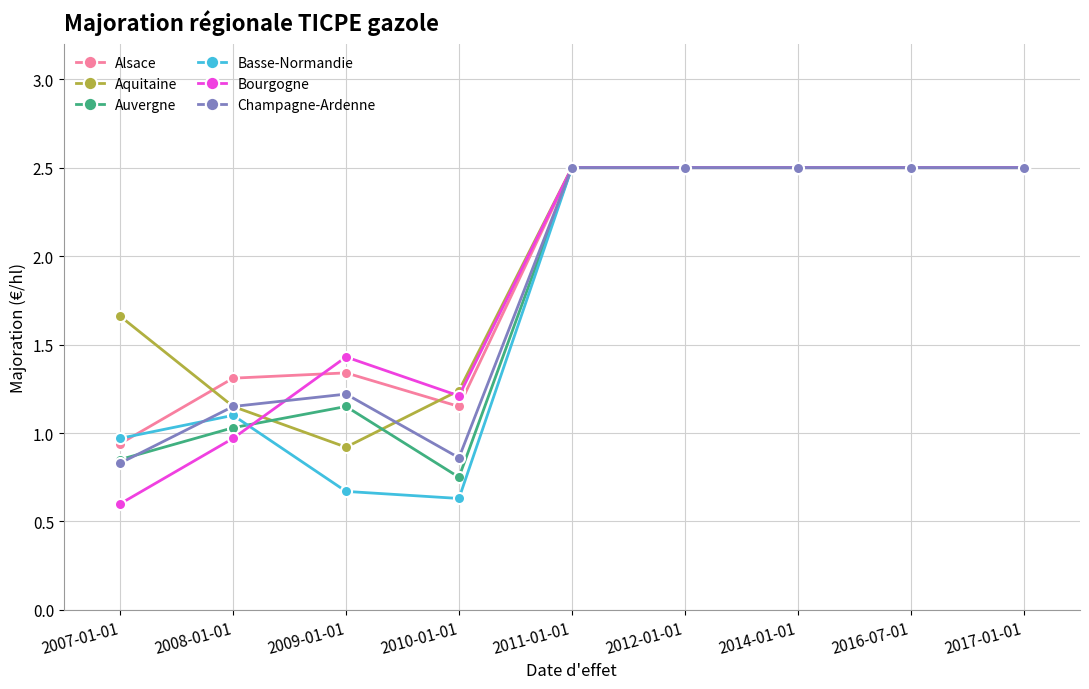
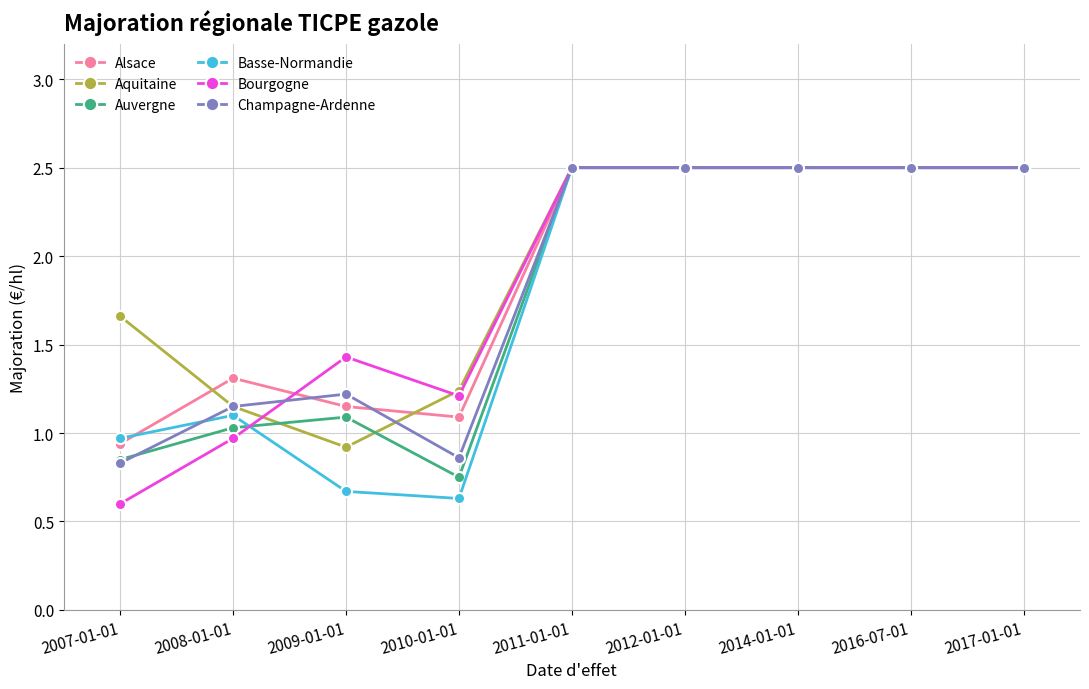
  {
    "Alsace": {
      "2007-01-01": 0.94,
      "2008-01-01": 1.31,
-     "2009-01-01": 1.34,
-     "2010-01-01": 1.15
+     "2009-01-01": 1.15,
+     "2010-01-01": 1.09
    },
    "Aquitaine": {
      "2007-01-01": 1.66,
      "2009-01-01": 0.92,
      "2010-01-01": 1.24
    },
    "Auvergne": {
      "2007-01-01": 0.85,
      "2008-01-01": 1.03,
-     "2009-01-01": 1.15,
+     "2009-01-01": 1.09,
      "2010-01-01": 0.75
    },
    "Basse-Normandie": {
      "2007-01-01": 0.97,
      "2008-01-01": 1.10,
      "2009-01-01": 0.67,
      "2010-01-01": 0.63
    },
    "Bourgogne": {
      "2007-01-01": 0.60,
      "2008-01-01": 0.97,
      "2009-01-01": 1.43,
      "2010-01-01": 1.21
    },
    "Champagne-Ardenne": {
      "2007-01-01": 0.83,
      "2009-01-01": 1.22,
      "2010-01-01": 0.86
    }
  }
